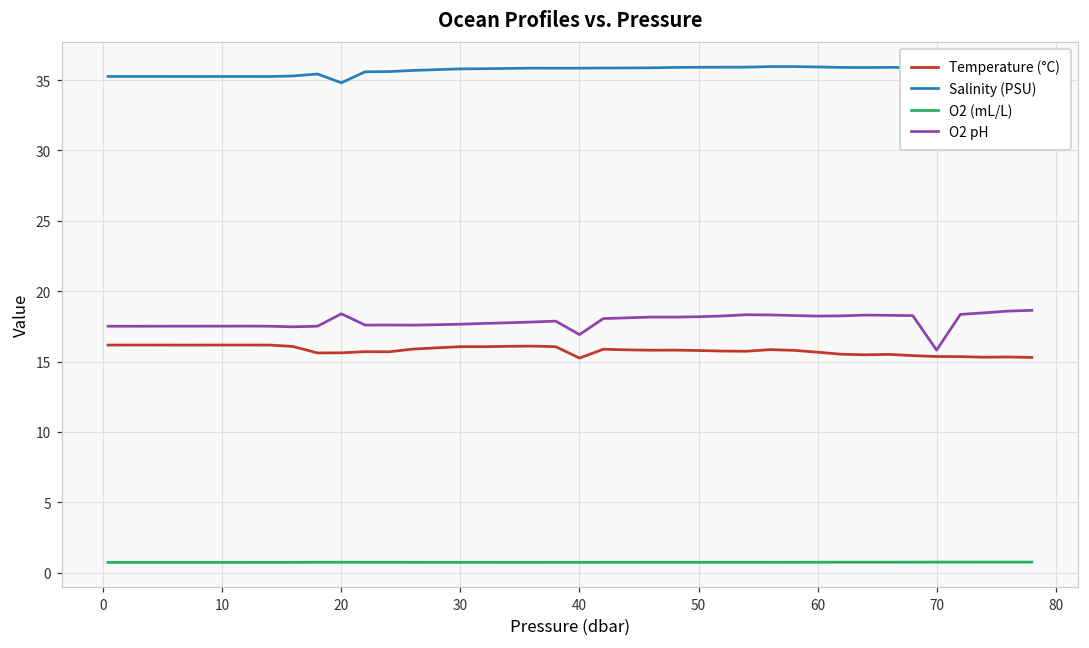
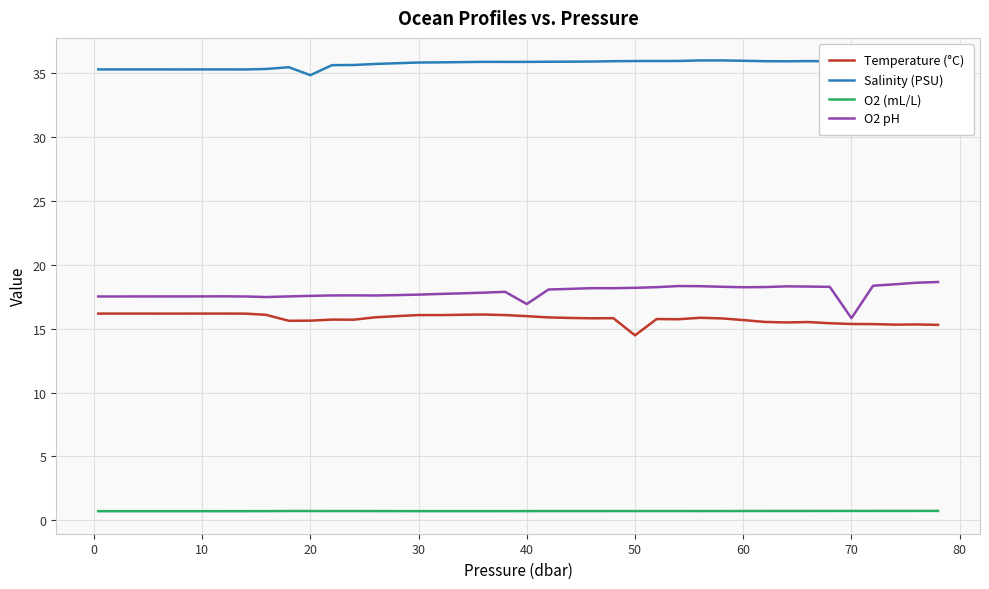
  {
    "Temperature (°C)": {
      "20": 15.6,
      "30": 16.1,
-     "40": 15.2,
-     "50": 15.8,
+     "40": 16.0,
+     "50": 14.5,
      "60": 15.7,
      "70": 15.4
    },
    "Salinity (PSU)": {
      "20": 34.8,
      "30": 35.8,
      "40": 35.9,
      "50": 35.9,
      "60": 35.9
    },
    "O2 (mL/L)": {
      "20": 0.7,
      "30": 0.7,
      "40": 0.7,
      "50": 0.7,
      "60": 0.7,
      "70": 0.7
    },
    "O2 pH": {
-     "20": 18.4,
+     "20": 17.6,
      "30": 17.7,
      "40": 16.9,
      "50": 18.2,
      "60": 18.2,
      "70": 15.8
    }
  }
